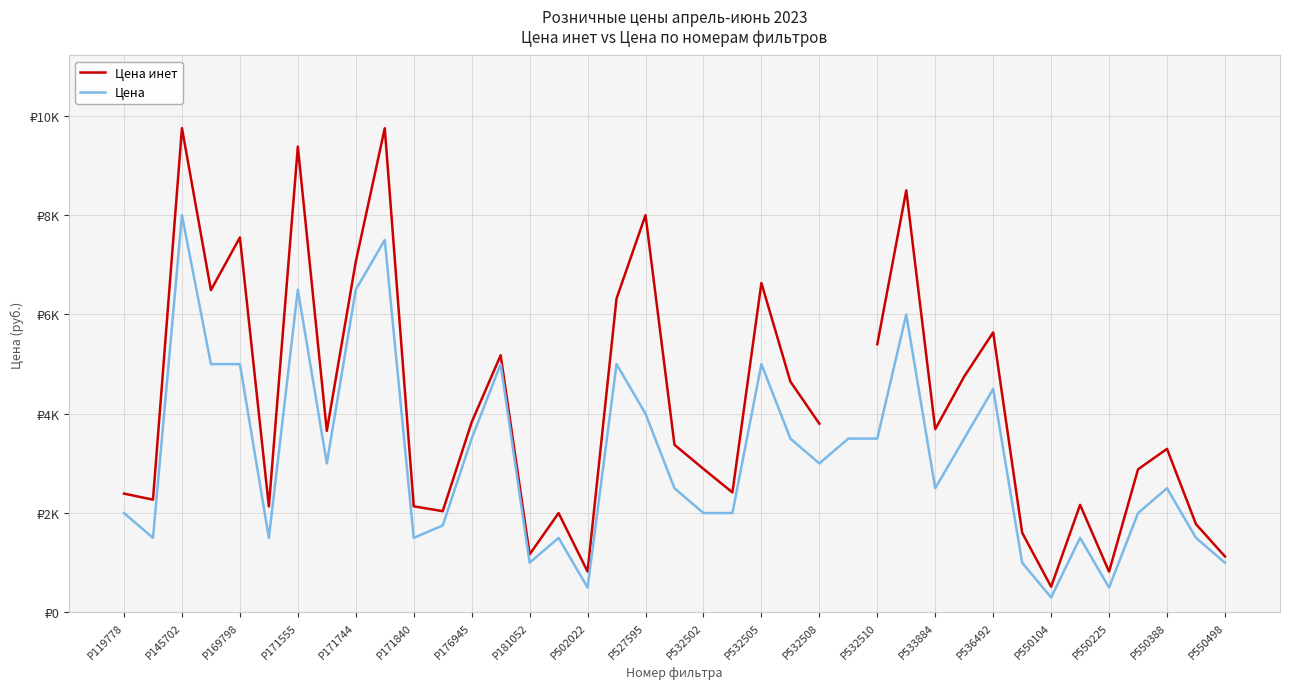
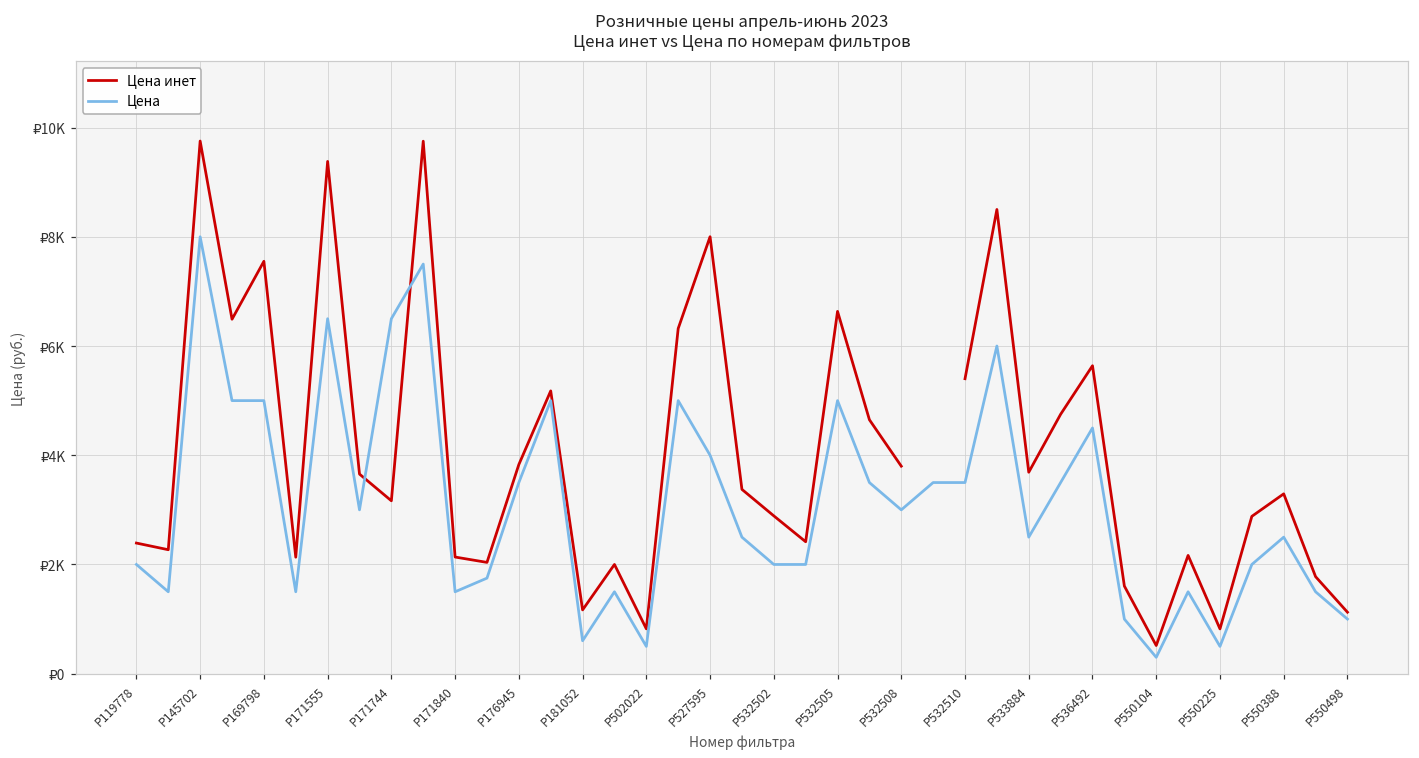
  {
    "Цена инет": {
      "Р119778": "₽2400",
      "Р145702": "₽9800",
      "Р169798": "₽7600",
      "Р171555": "₽9400",
-     "Р171744": "₽7100",
+     "Р171744": "₽3200",
      "Р171840": "₽2100",
      "Р176945": "₽3800",
      "Р181052": "₽1200",
      "Р502022": "₽800",
      "Р527595": "₽8000",
      "Р532502": "₽2900",
      "Р532505": "₽6600",
      "Р532508": "₽3800",
      "Р532510": "₽5400",
      "Р533884": "₽3700",
      "Р536492": "₽5600",
      "P550104": "₽500",
      "Р550225": "₽800",
      "P550388": "₽3300",
      "Р550498": "₽1100"
    },
    "Цена": {
      "Р119778": "₽2000",
      "Р145702": "₽8000",
      "Р169798": "₽5000",
      "Р171555": "₽6500",
      "Р171744": "₽6500",
      "Р171840": "₽1500",
      "Р176945": "₽3500",
-     "Р181052": "₽1000",
+     "Р181052": "₽600",
      "Р502022": "₽500",
      "Р527595": "₽4000",
      "Р532502": "₽2000",
      "Р532505": "₽5000",
      "Р532508": "₽3000",
      "Р532510": "₽3500",
      "Р533884": "₽2500",
      "Р536492": "₽4500",
      "P550104": "₽300",
      "Р550225": "₽500",
      "P550388": "₽2500",
      "Р550498": "₽1000"
    }
  }
